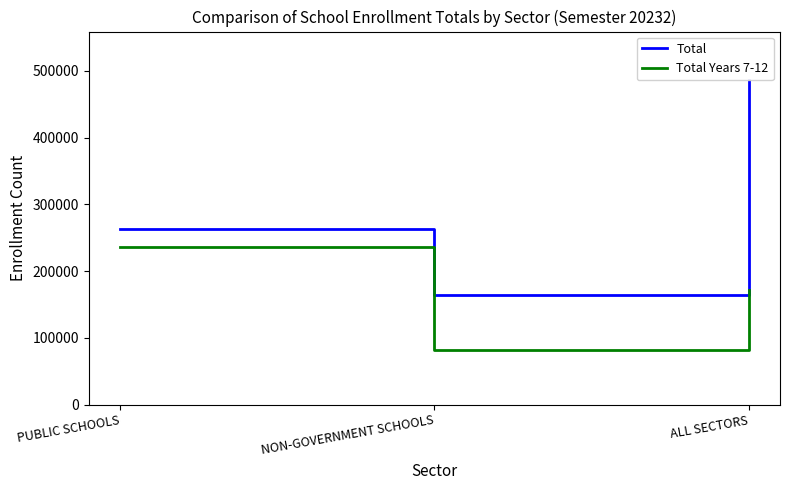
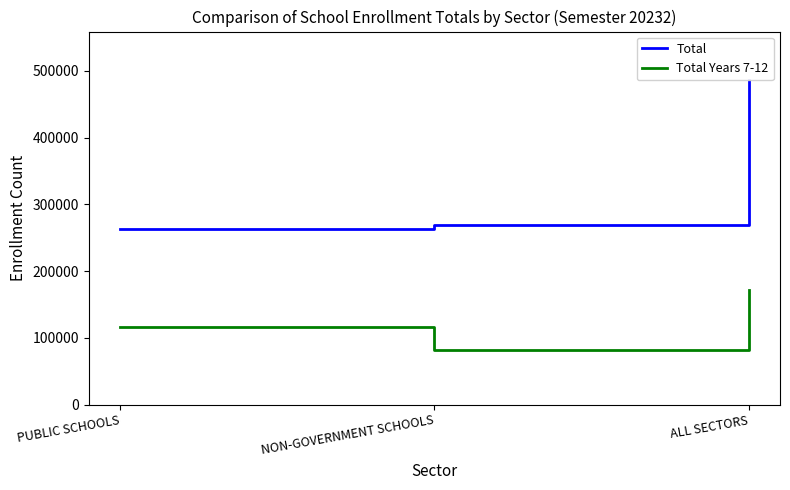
  {
    "Total": {
      "PUBLIC SCHOOLS": 260000,
-     "NON-GOVERNMENT SCHOOLS": 160000,
+     "NON-GOVERNMENT SCHOOLS": 270000,
      "ALL SECTORS": 490000
    },
    "Total Years 7-12": {
-     "PUBLIC SCHOOLS": 240000,
+     "PUBLIC SCHOOLS": 120000,
      "NON-GOVERNMENT SCHOOLS": 80000,
      "ALL SECTORS": 170000
    }
  }
